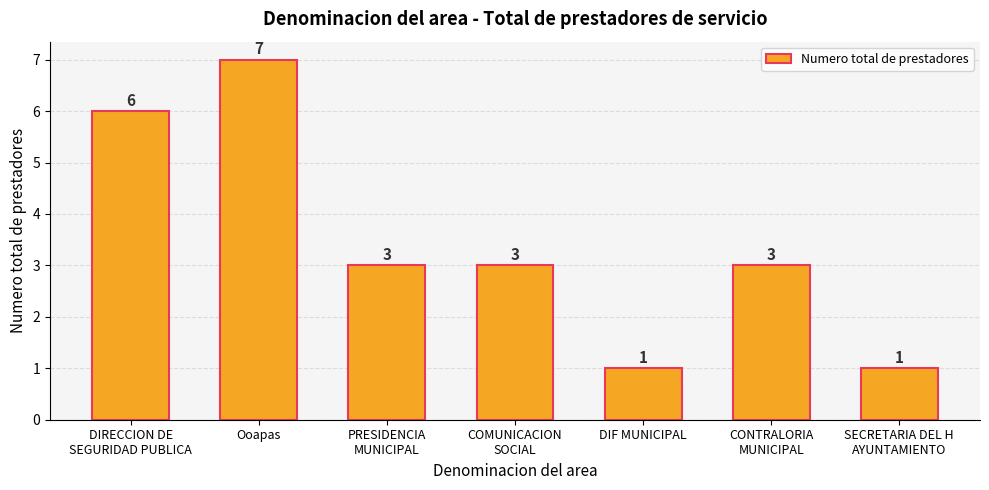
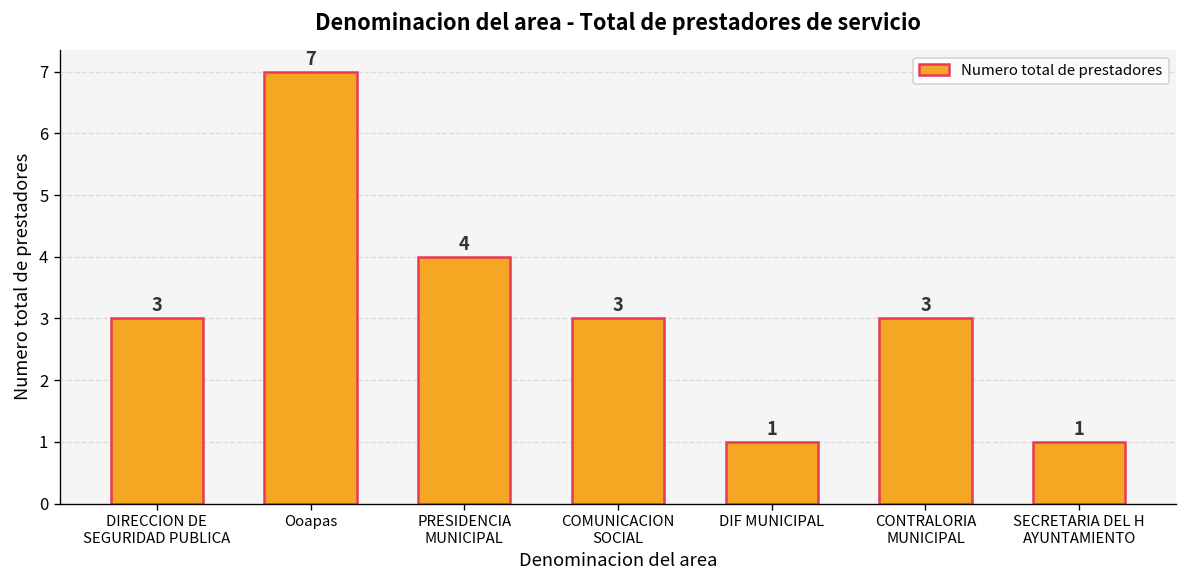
  {
-   "DIRECCION DE SEGURIDAD PUBLICA": 6,
+   "DIRECCION DE SEGURIDAD PUBLICA": 3,
    "Ooapas": 7,
-   "PRESIDENCIA MUNICIPAL": 3,
+   "PRESIDENCIA MUNICIPAL": 4,
    "COMUNICACION SOCIAL": 3,
    "DIF MUNICIPAL": 1,
    "CONTRALORIA MUNICIPAL": 3,
    "SECRETARIA DEL H AYUNTAMIENTO": 1
  }
